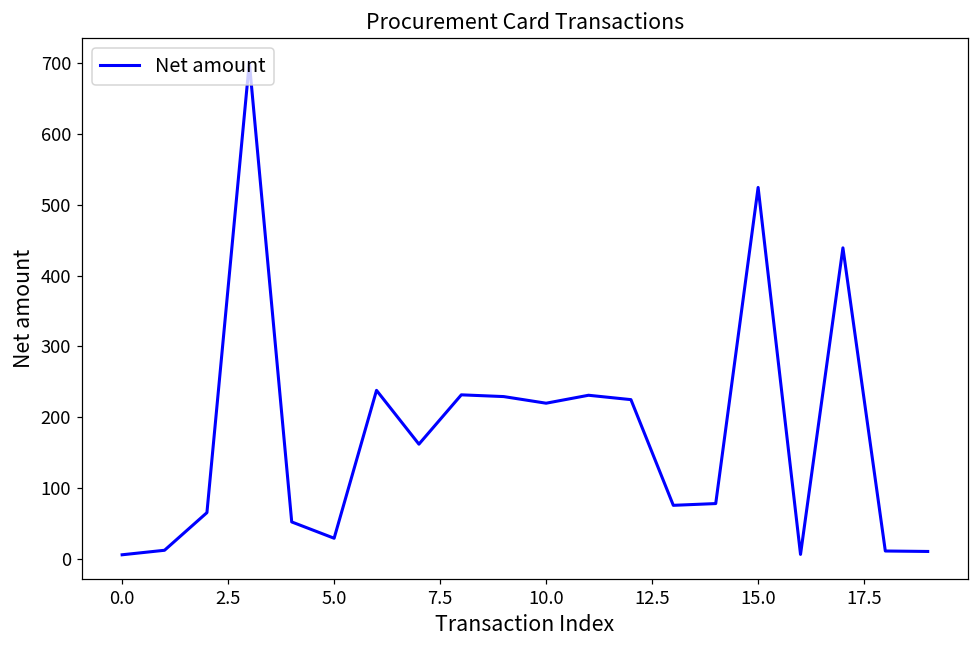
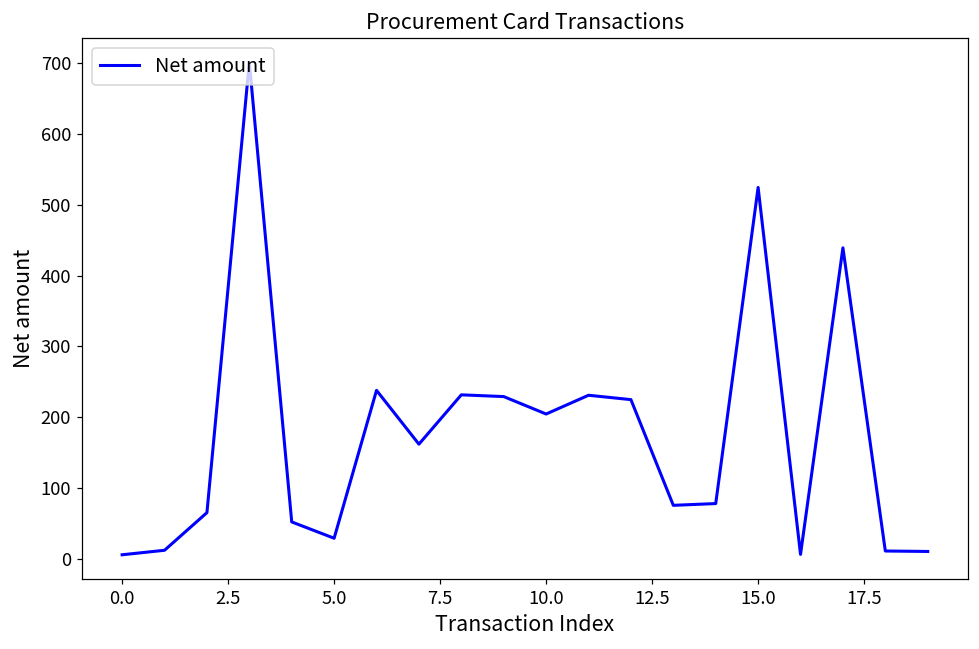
  {
    "0.0": 10,
    "5.0": 30,
-   "10.0": 220,
+   "10.0": 200,
    "15.0": 520
  }
